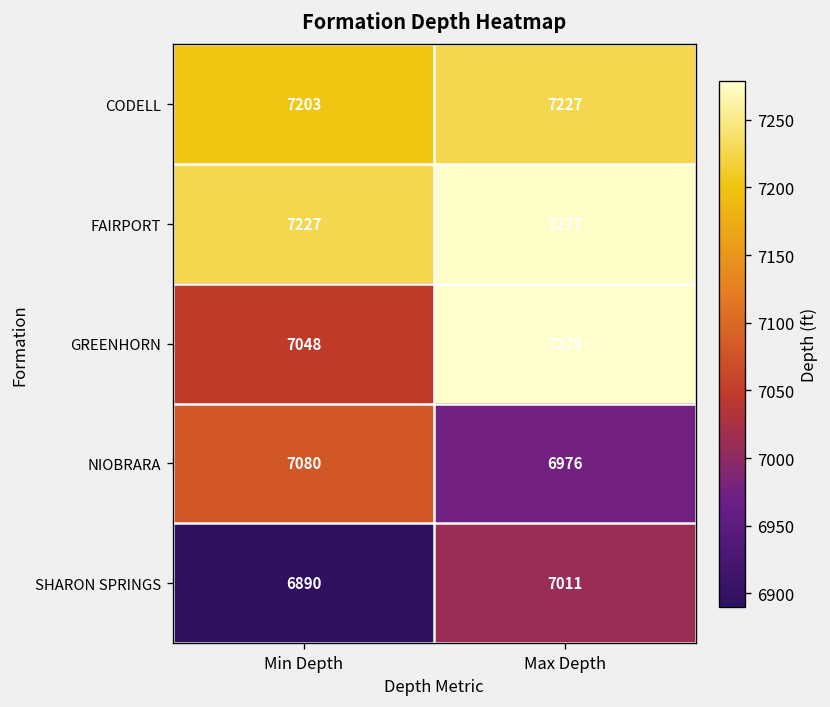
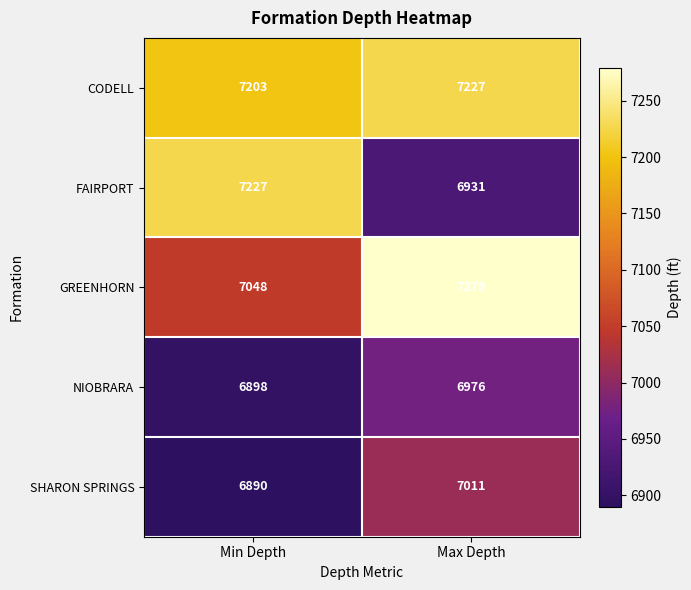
  {
    "CODELL": {
      "Min Depth": 7203,
      "Max Depth": 7227
    },
    "FAIRPORT": {
      "Min Depth": 7227,
-     "Max Depth": 7277
+     "Max Depth": 6931
    },
    "GREENHORN": {
      "Min Depth": 7048,
      "Max Depth": 7279
    },
    "NIOBRARA": {
-     "Min Depth": 7080,
+     "Min Depth": 6898,
      "Max Depth": 6976
    },
    "SHARON SPRINGS": {
      "Min Depth": 6890,
      "Max Depth": 7011
    }
  }
